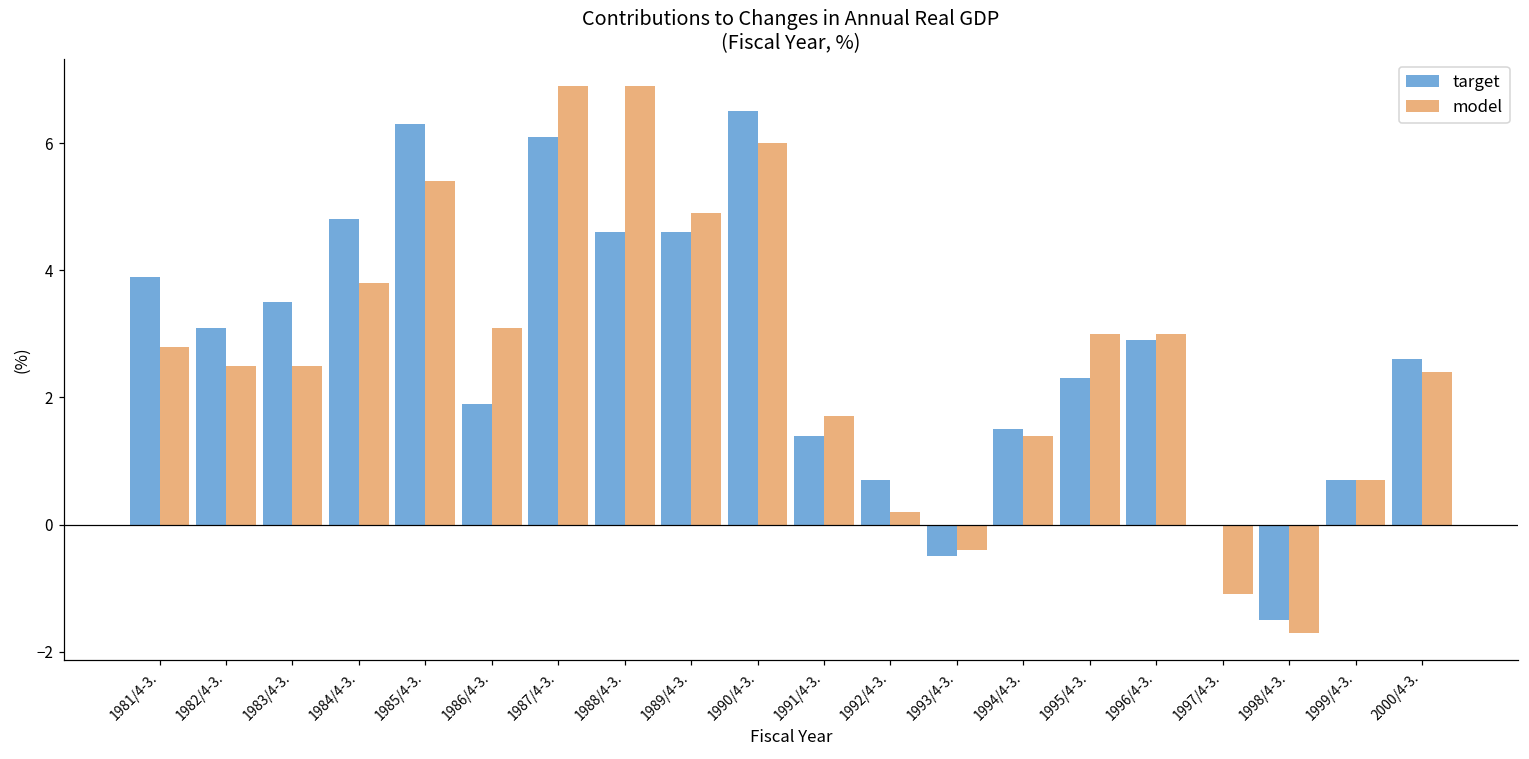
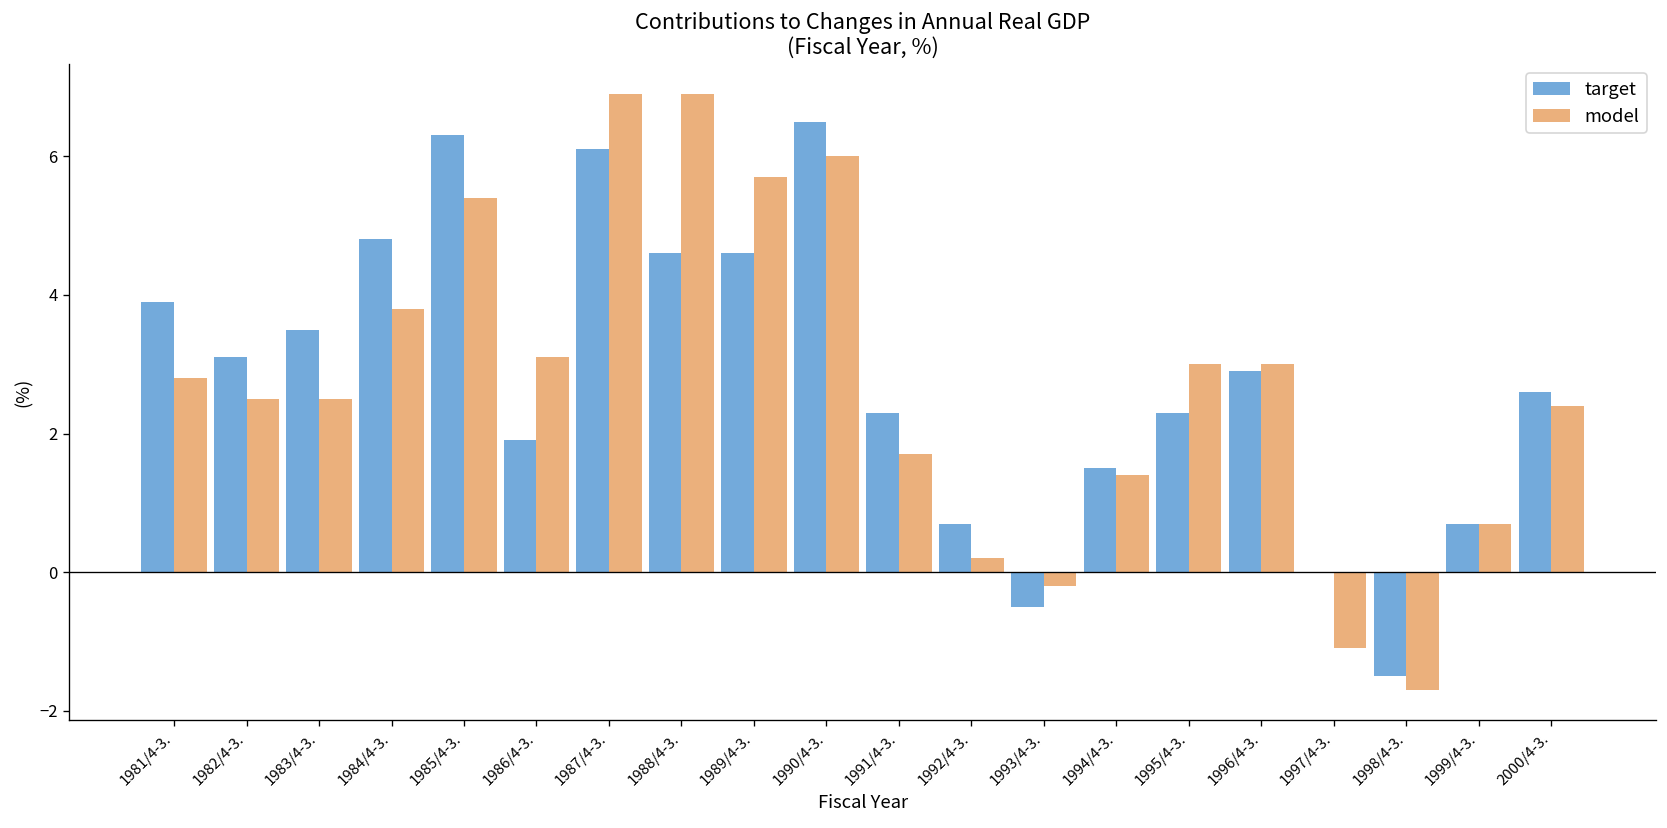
  {
    "target": {
      "1981/4-3.": 3.9,
      "1982/4-3.": 3.1,
      "1983/4-3.": 3.5,
      "1984/4-3.": 4.8,
      "1985/4-3.": 6.3,
      "1986/4-3.": 1.9,
      "1987/4-3.": 6.1,
      "1988/4-3.": 4.6,
      "1989/4-3.": 4.6,
      "1990/4-3.": 6.5,
-     "1991/4-3.": 1.4,
+     "1991/4-3.": 2.3,
      "1992/4-3.": 0.7,
      "1993/4-3.": -0.5,
      "1994/4-3.": 1.5,
      "1995/4-3.": 2.3,
      "1996/4-3.": 2.9,
      "1997/4-3.": 0.0,
      "1998/4-3.": -1.5,
      "1999/4-3.": 0.7,
      "2000/4-3.": 2.6
    },
    "model": {
      "1981/4-3.": 2.8,
      "1982/4-3.": 2.5,
      "1983/4-3.": 2.5,
      "1984/4-3.": 3.8,
      "1985/4-3.": 5.4,
      "1986/4-3.": 3.1,
      "1987/4-3.": 6.9,
      "1988/4-3.": 6.9,
-     "1989/4-3.": 4.9,
+     "1989/4-3.": 5.7,
      "1990/4-3.": 6.0,
      "1991/4-3.": 1.7,
      "1992/4-3.": 0.2,
-     "1993/4-3.": -0.4,
+     "1993/4-3.": -0.2,
      "1994/4-3.": 1.4,
      "1995/4-3.": 3.0,
      "1996/4-3.": 3.0,
      "1997/4-3.": -1.1,
      "1998/4-3.": -1.7,
      "1999/4-3.": 0.7,
      "2000/4-3.": 2.4
    }
  }
